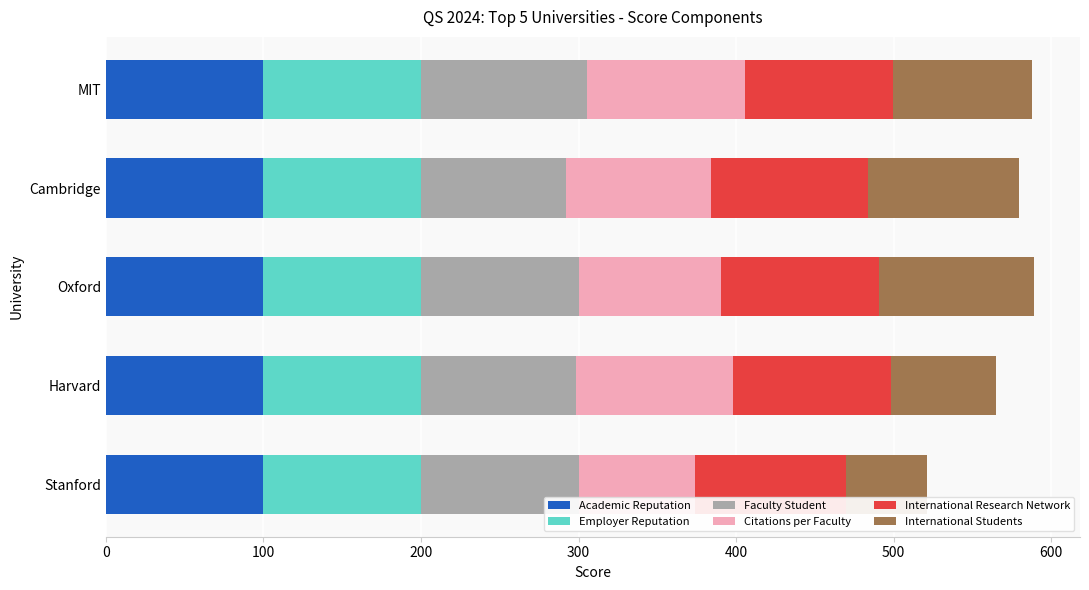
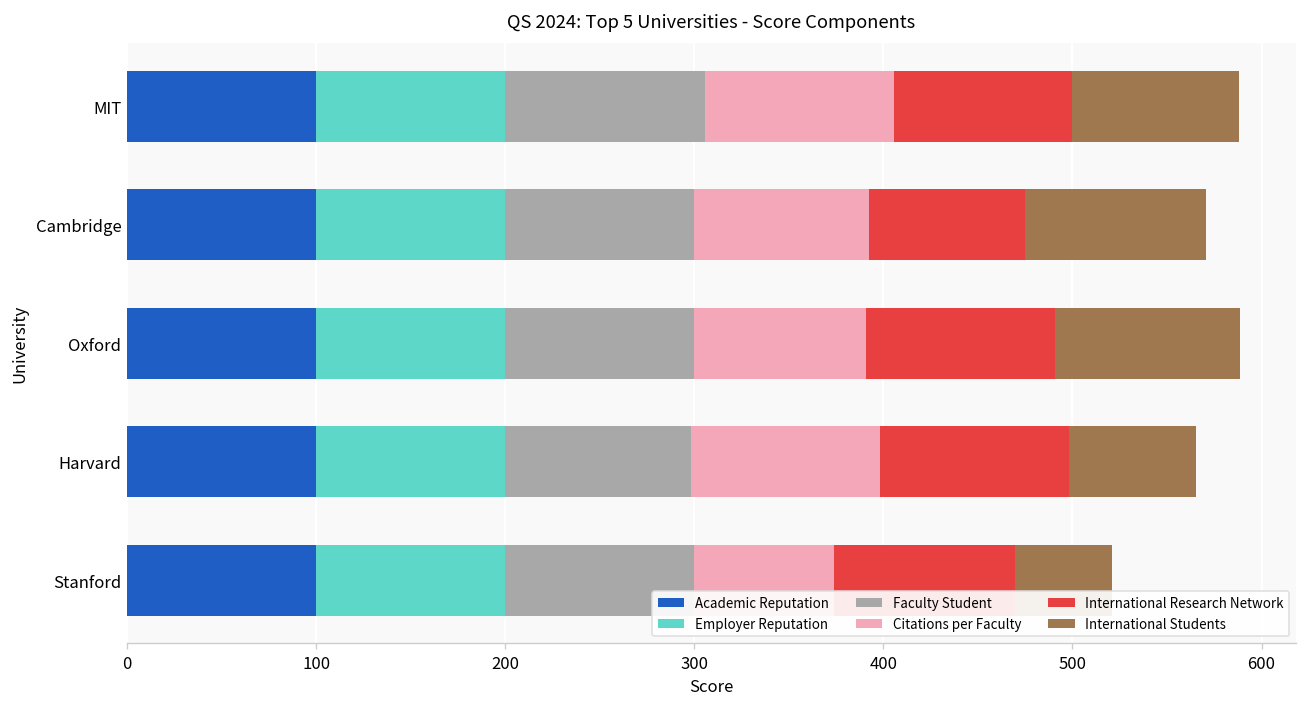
  {
    "Academic Reputation": {
      "MIT": 100,
      "Cambridge": 100,
      "Oxford": 100,
      "Harvard": 100,
      "Stanford": 100
    },
    "Employer Reputation": {
      "MIT": 100,
      "Cambridge": 100,
      "Oxford": 100,
      "Harvard": 100,
      "Stanford": 100
    },
    "Faculty Student": {
      "MIT": 106,
-     "Cambridge": 92,
+     "Cambridge": 100,
      "Oxford": 100,
      "Harvard": 98,
      "Stanford": 100
    },
    "Citations per Faculty": {
      "MIT": 100,
      "Cambridge": 92,
      "Oxford": 91,
      "Harvard": 100,
      "Stanford": 74
    },
    "International Research Network": {
      "MIT": 94,
-     "Cambridge": 100,
+     "Cambridge": 83,
      "Oxford": 100,
      "Harvard": 100,
      "Stanford": 96
    },
    "International Students": {
      "MIT": 88,
      "Cambridge": 96,
      "Oxford": 98,
      "Harvard": 67,
      "Stanford": 51
    }
  }
